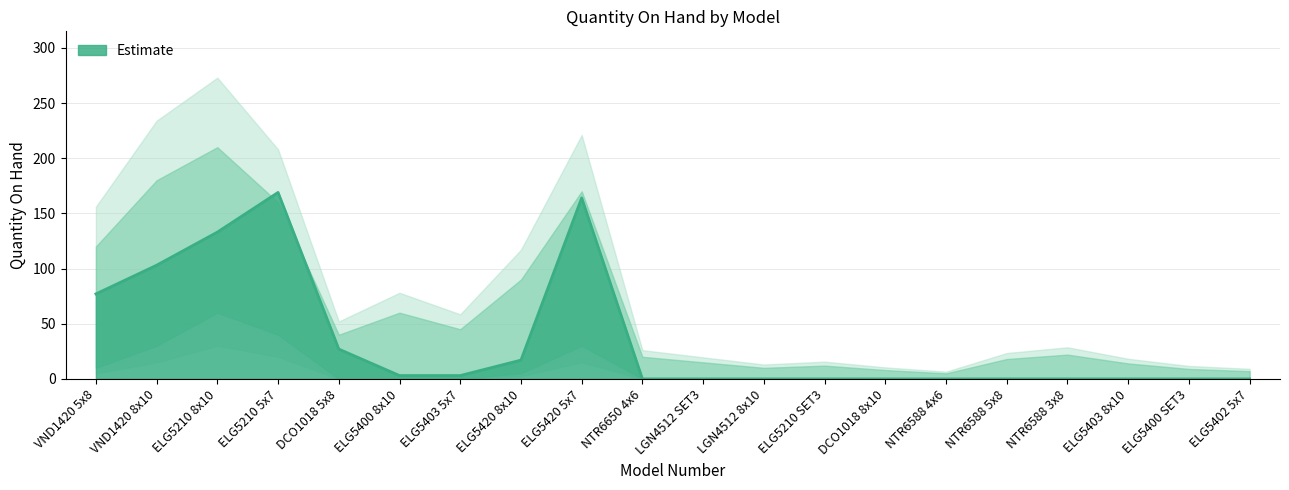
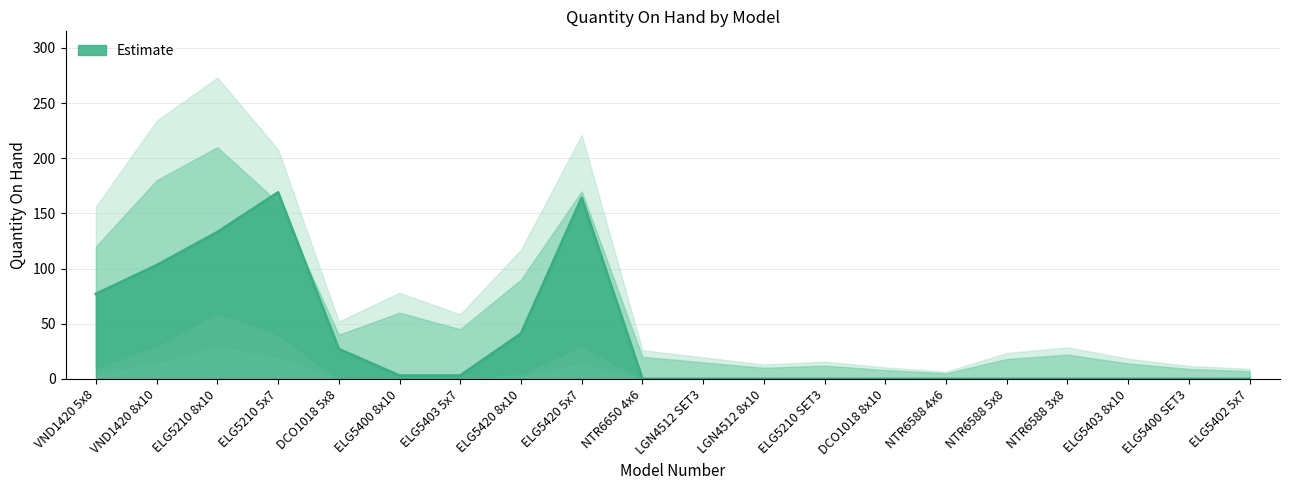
  {
    "Estimate": {
      "VND1420 5x8": 77,
      "VND1420 8x10": 103,
      "ELG5210 8x10": 133,
      "ELG5210 5x7": 169,
      "DCO1018 5x8": 27,
      "ELG5400 8x10": 3,
      "ELG5403 5x7": 3,
-     "ELG5420 8x10": 17,
+     "ELG5420 8x10": 41,
      "ELG5420 5x7": 164,
      "NTR6650 4x6": 0,
      "LGN4512 SET3": 0,
      "LGN4512 8x10": 0,
      "ELG5210 SET3": 0,
      "DCO1018 8x10": 0,
      "NTR6588 4x6": 0,
      "NTR6588 5x8": 0,
      "NTR6588 3x8": 0,
      "ELG5403 8x10": 0,
      "ELG5400 SET3": 0,
      "ELG5402 5x7": 0
    }
  }
